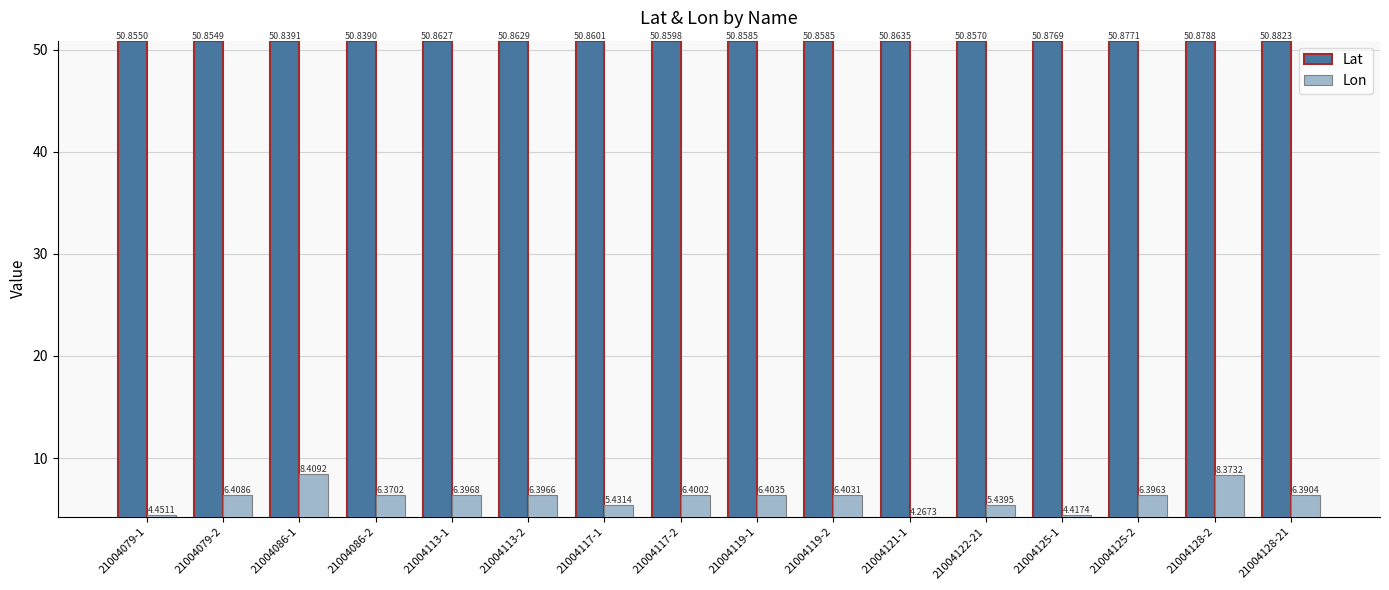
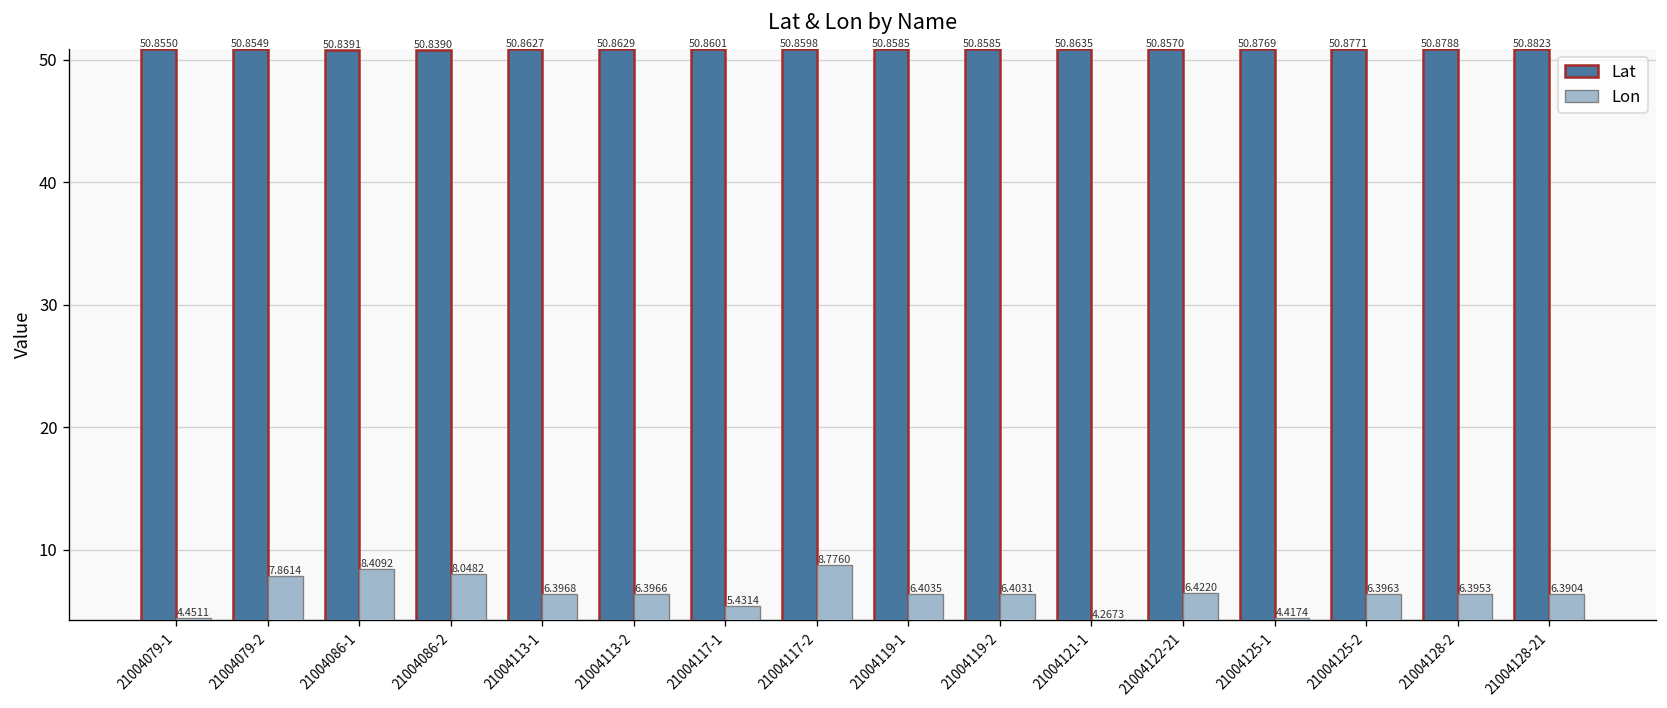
  {
    "Lat": {
      "21004079-1": 50.8550,
      "21004079-2": 50.8549,
      "21004086-1": 50.8391,
      "21004086-2": 50.8390,
      "21004113-1": 50.8627,
      "21004113-2": 50.8629,
      "21004117-1": 50.8601,
      "21004117-2": 50.8598,
      "21004119-1": 50.8585,
      "21004119-2": 50.8585,
      "21004121-1": 50.8635,
      "21004122-21": 50.8570,
      "21004125-1": 50.8769,
      "21004125-2": 50.8771,
      "21004128-2": 50.8788,
      "21004128-21": 50.8823
    },
    "Lon": {
      "21004079-1": 4.4511,
-     "21004079-2": 6.4086,
+     "21004079-2": 7.8614,
      "21004086-1": 8.4092,
-     "21004086-2": 6.3702,
+     "21004086-2": 8.0482,
      "21004113-1": 6.3968,
      "21004113-2": 6.3966,
      "21004117-1": 5.4314,
-     "21004117-2": 6.4002,
+     "21004117-2": 8.7760,
      "21004119-1": 6.4035,
      "21004119-2": 6.4031,
      "21004121-1": 4.2673,
-     "21004122-21": 5.4395,
+     "21004122-21": 6.4220,
      "21004125-1": 4.4174,
      "21004125-2": 6.3963,
-     "21004128-2": 8.3732,
+     "21004128-2": 6.3953,
      "21004128-21": 6.3904
    }
  }
